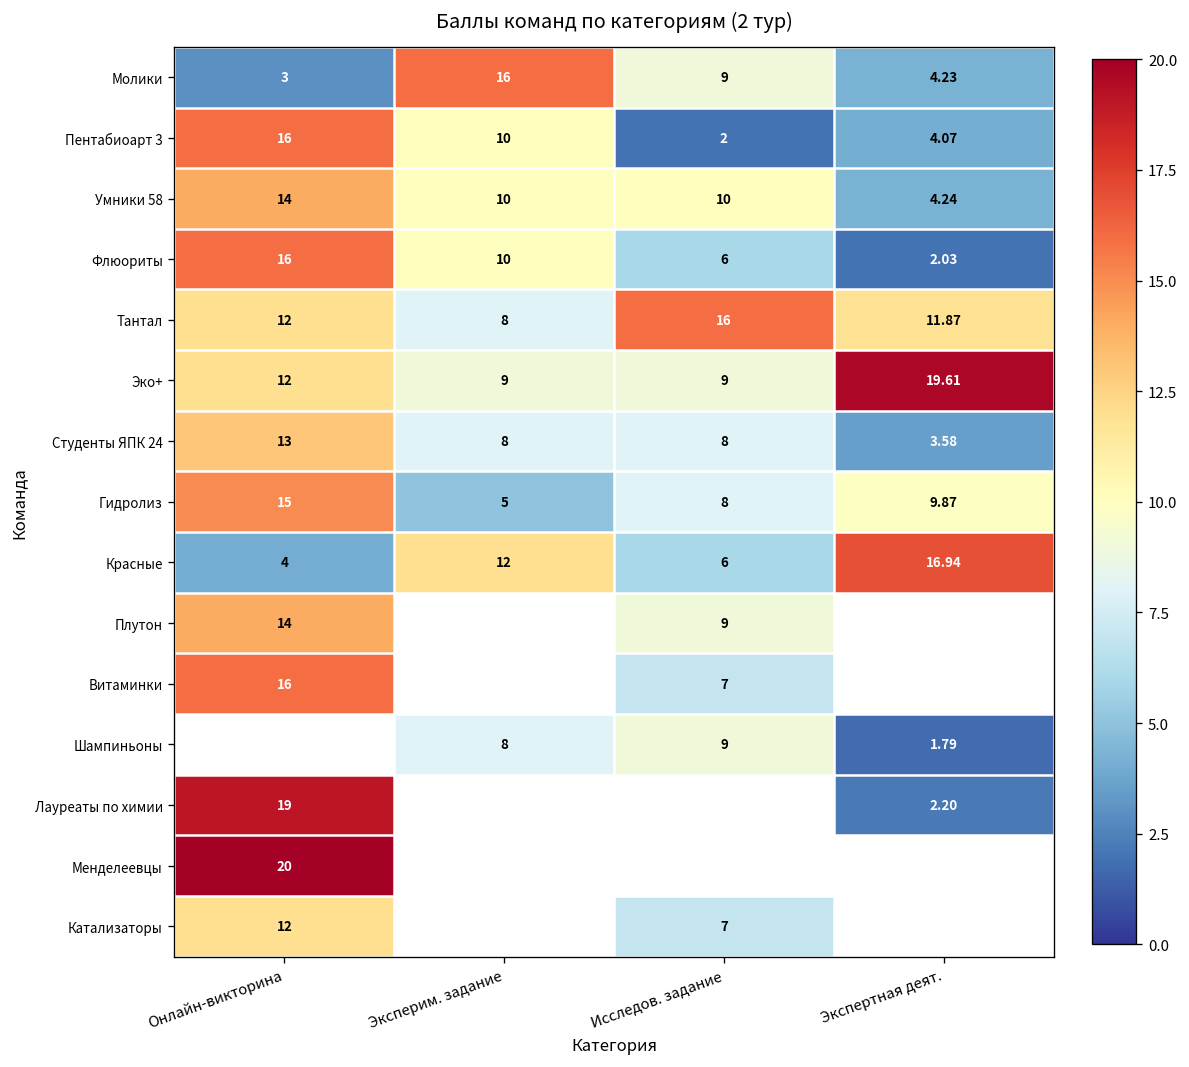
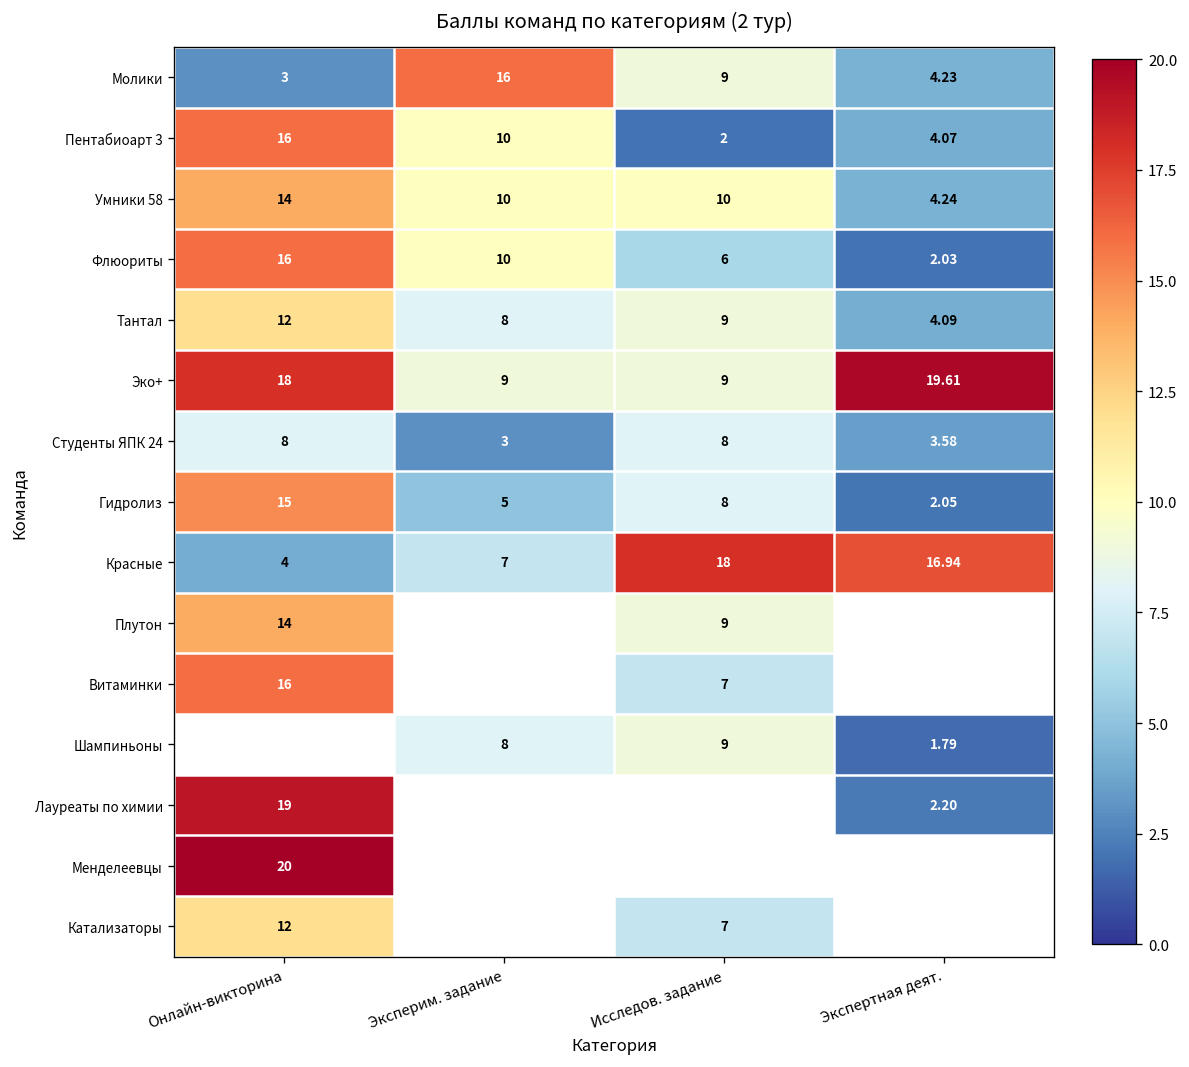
  {
    "Молики": {
      "Онлайн-викторина": 3,
      "Эксперим. задание": 16,
      "Исследов. задание": 9,
      "Экспертная деят.": 4.23
    },
    "Пентабиоарт 3": {
      "Онлайн-викторина": 16,
      "Эксперим. задание": 10,
      "Исследов. задание": 2,
      "Экспертная деят.": 4.07
    },
    "Умники 58": {
      "Онлайн-викторина": 14,
      "Эксперим. задание": 10,
      "Исследов. задание": 10,
      "Экспертная деят.": 4.24
    },
    "Флюориты": {
      "Онлайн-викторина": 16,
      "Эксперим. задание": 10,
      "Исследов. задание": 6,
      "Экспертная деят.": 2.03
    },
    "Тантал": {
      "Онлайн-викторина": 12,
      "Эксперим. задание": 8,
-     "Исследов. задание": 16,
-     "Экспертная деят.": 11.87
+     "Исследов. задание": 9,
+     "Экспертная деят.": 4.09
    },
    "Эко+": {
-     "Онлайн-викторина": 12,
+     "Онлайн-викторина": 18,
      "Эксперим. задание": 9,
      "Исследов. задание": 9,
      "Экспертная деят.": 19.61
    },
    "Студенты ЯПК 24": {
-     "Онлайн-викторина": 13,
-     "Эксперим. задание": 8,
+     "Онлайн-викторина": 8,
+     "Эксперим. задание": 3,
      "Исследов. задание": 8,
      "Экспертная деят.": 3.58
    },
    "Гидролиз": {
      "Онлайн-викторина": 15,
      "Эксперим. задание": 5,
      "Исследов. задание": 8,
-     "Экспертная деят.": 9.87
+     "Экспертная деят.": 2.05
    },
    "Красные": {
      "Онлайн-викторина": 4,
-     "Эксперим. задание": 12,
-     "Исследов. задание": 6,
+     "Эксперим. задание": 7,
+     "Исследов. задание": 18,
      "Экспертная деят.": 16.94
    },
    "Плутон": {
      "Онлайн-викторина": 14,
      "Исследов. задание": 9
    },
    "Витаминки": {
      "Онлайн-викторина": 16,
      "Исследов. задание": 7
    },
    "Шампиньоны": {
      "Эксперим. задание": 8,
      "Исследов. задание": 9,
      "Экспертная деят.": 1.79
    },
    "Лауреаты по химии": {
      "Онлайн-викторина": 19,
      "Экспертная деят.": 2.20
    },
    "Менделеевцы": {
      "Онлайн-викторина": 20
    },
    "Катализаторы": {
      "Онлайн-викторина": 12,
      "Исследов. задание": 7
    }
  }
